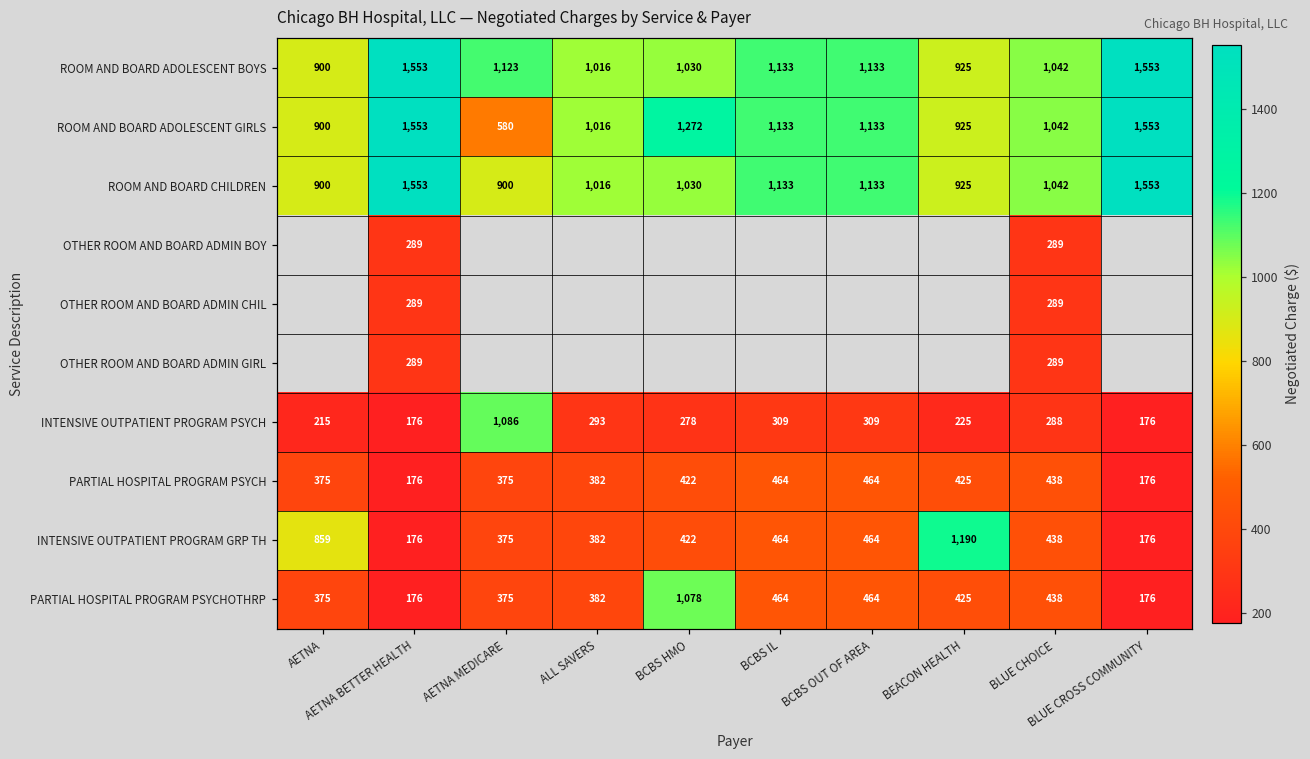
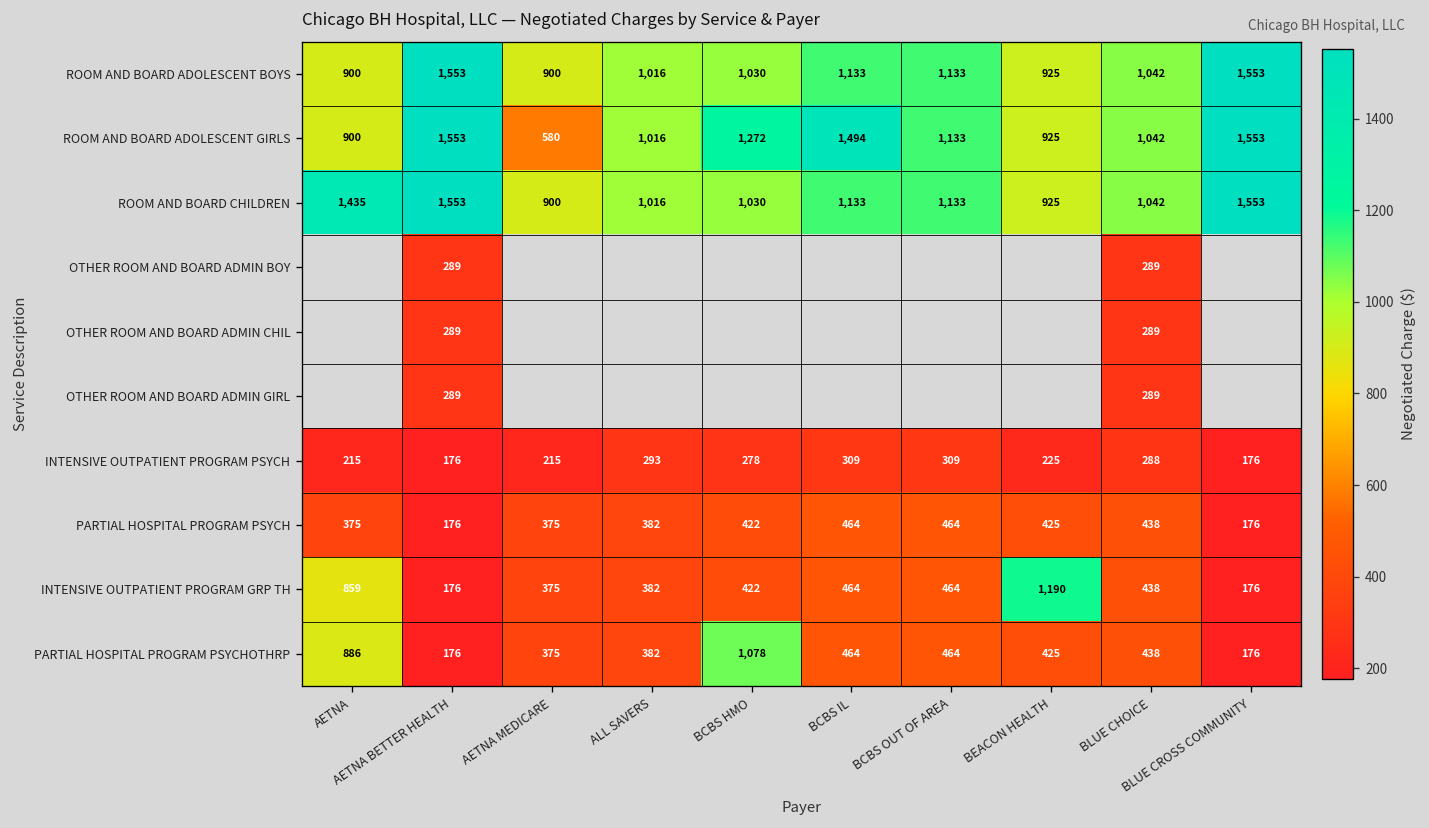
  {
    "ROOM AND BOARD ADOLESCENT BOYS": {
      "AETNA": "900",
      "AETNA BETTER HEALTH": "1,553",
-     "AETNA MEDICARE": "1,123",
+     "AETNA MEDICARE": "900",
      "ALL SAVERS": "1,016",
      "BCBS HMO": "1,030",
      "BCBS IL": "1,133",
      "BCBS OUT OF AREA": "1,133",
      "BEACON HEALTH": "925",
      "BLUE CHOICE": "1,042",
      "BLUE CROSS COMMUNITY": "1,553"
    },
    "ROOM AND BOARD ADOLESCENT GIRLS": {
      "AETNA": "900",
      "AETNA BETTER HEALTH": "1,553",
      "AETNA MEDICARE": "580",
      "ALL SAVERS": "1,016",
      "BCBS HMO": "1,272",
-     "BCBS IL": "1,133",
+     "BCBS IL": "1,494",
      "BCBS OUT OF AREA": "1,133",
      "BEACON HEALTH": "925",
      "BLUE CHOICE": "1,042",
      "BLUE CROSS COMMUNITY": "1,553"
    },
    "ROOM AND BOARD CHILDREN": {
-     "AETNA": "900",
+     "AETNA": "1,435",
      "AETNA BETTER HEALTH": "1,553",
      "AETNA MEDICARE": "900",
      "ALL SAVERS": "1,016",
      "BCBS HMO": "1,030",
      "BCBS IL": "1,133",
      "BCBS OUT OF AREA": "1,133",
      "BEACON HEALTH": "925",
      "BLUE CHOICE": "1,042",
      "BLUE CROSS COMMUNITY": "1,553"
    },
    "OTHER ROOM AND BOARD ADMIN BOY": {
      "AETNA BETTER HEALTH": "289",
      "BLUE CHOICE": "289"
    },
    "OTHER ROOM AND BOARD ADMIN CHIL": {
      "AETNA BETTER HEALTH": "289",
      "BLUE CHOICE": "289"
    },
    "OTHER ROOM AND BOARD ADMIN GIRL": {
      "AETNA BETTER HEALTH": "289",
      "BLUE CHOICE": "289"
    },
    "INTENSIVE OUTPATIENT PROGRAM PSYCH": {
      "AETNA": "215",
      "AETNA BETTER HEALTH": "176",
-     "AETNA MEDICARE": "1,086",
+     "AETNA MEDICARE": "215",
      "ALL SAVERS": "293",
      "BCBS HMO": "278",
      "BCBS IL": "309",
      "BCBS OUT OF AREA": "309",
      "BEACON HEALTH": "225",
      "BLUE CHOICE": "288",
      "BLUE CROSS COMMUNITY": "176"
    },
    "PARTIAL HOSPITAL PROGRAM PSYCH": {
      "AETNA": "375",
      "AETNA BETTER HEALTH": "176",
      "AETNA MEDICARE": "375",
      "ALL SAVERS": "382",
      "BCBS HMO": "422",
      "BCBS IL": "464",
      "BCBS OUT OF AREA": "464",
      "BEACON HEALTH": "425",
      "BLUE CHOICE": "438",
      "BLUE CROSS COMMUNITY": "176"
    },
    "INTENSIVE OUTPATIENT PROGRAM GRP TH": {
      "AETNA": "859",
      "AETNA BETTER HEALTH": "176",
      "AETNA MEDICARE": "375",
      "ALL SAVERS": "382",
      "BCBS HMO": "422",
      "BCBS IL": "464",
      "BCBS OUT OF AREA": "464",
      "BEACON HEALTH": "1,190",
      "BLUE CHOICE": "438",
      "BLUE CROSS COMMUNITY": "176"
    },
    "PARTIAL HOSPITAL PROGRAM PSYCHOTHRP": {
-     "AETNA": "375",
+     "AETNA": "886",
      "AETNA BETTER HEALTH": "176",
      "AETNA MEDICARE": "375",
      "ALL SAVERS": "382",
      "BCBS HMO": "1,078",
      "BCBS IL": "464",
      "BCBS OUT OF AREA": "464",
      "BEACON HEALTH": "425",
      "BLUE CHOICE": "438",
      "BLUE CROSS COMMUNITY": "176"
    }
  }
